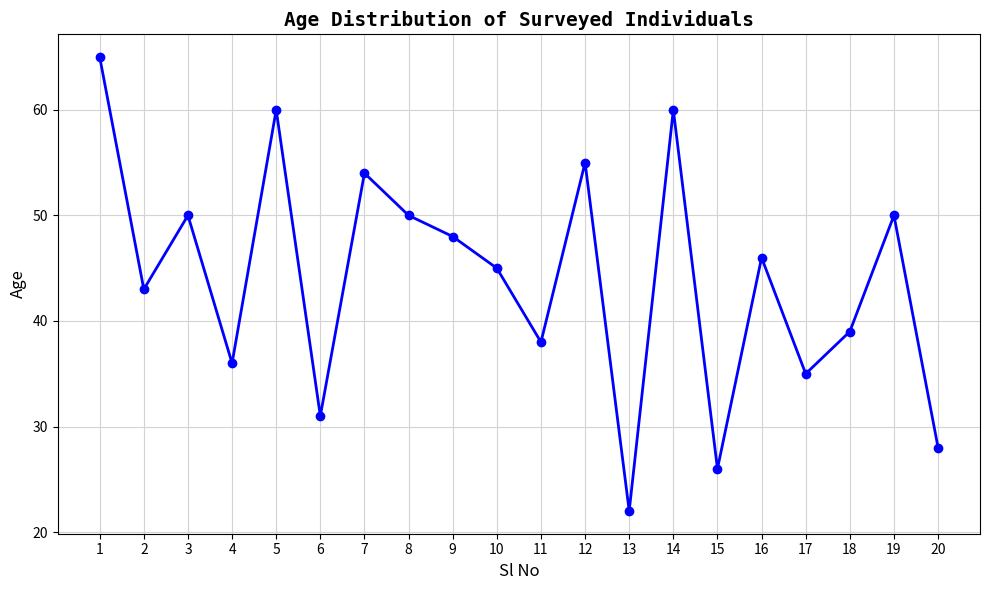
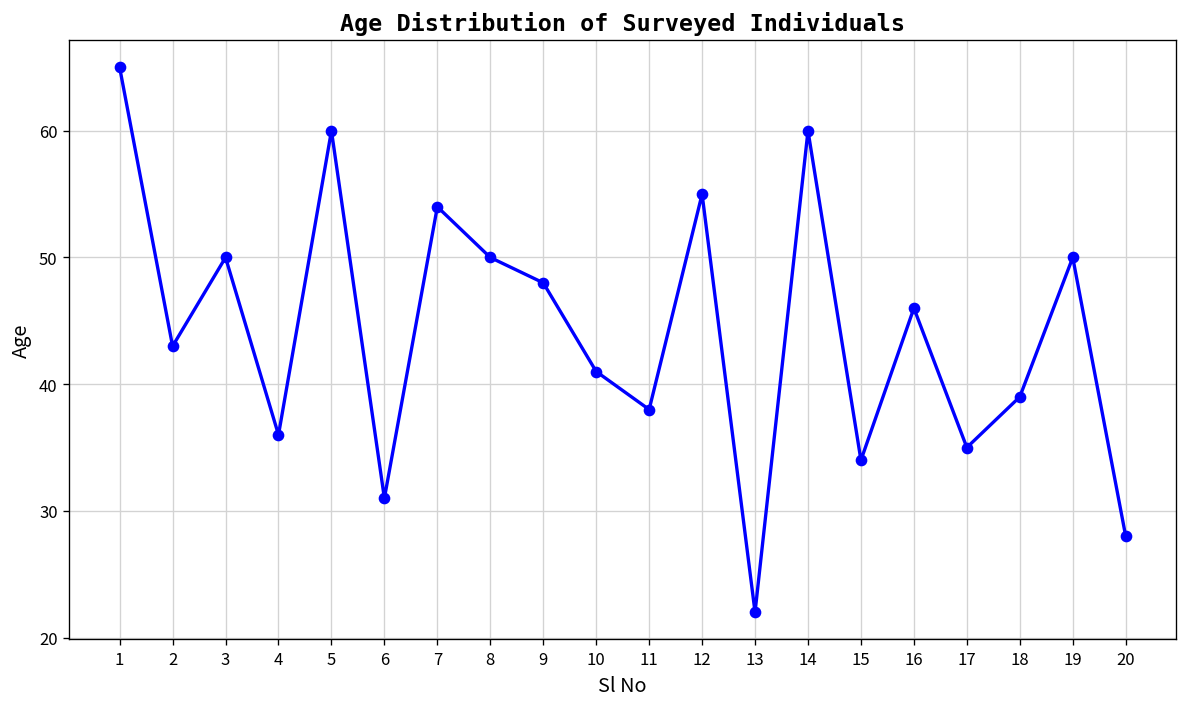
  {
    "1": 65,
    "2": 43,
    "3": 50,
    "4": 36,
    "5": 60,
    "6": 31,
    "7": 54,
    "8": 50,
    "9": 48,
-   "10": 45,
+   "10": 41,
    "11": 38,
    "12": 55,
    "13": 22,
    "14": 60,
-   "15": 26,
+   "15": 34,
    "16": 46,
    "17": 35,
    "18": 39,
    "19": 50,
    "20": 28
  }
